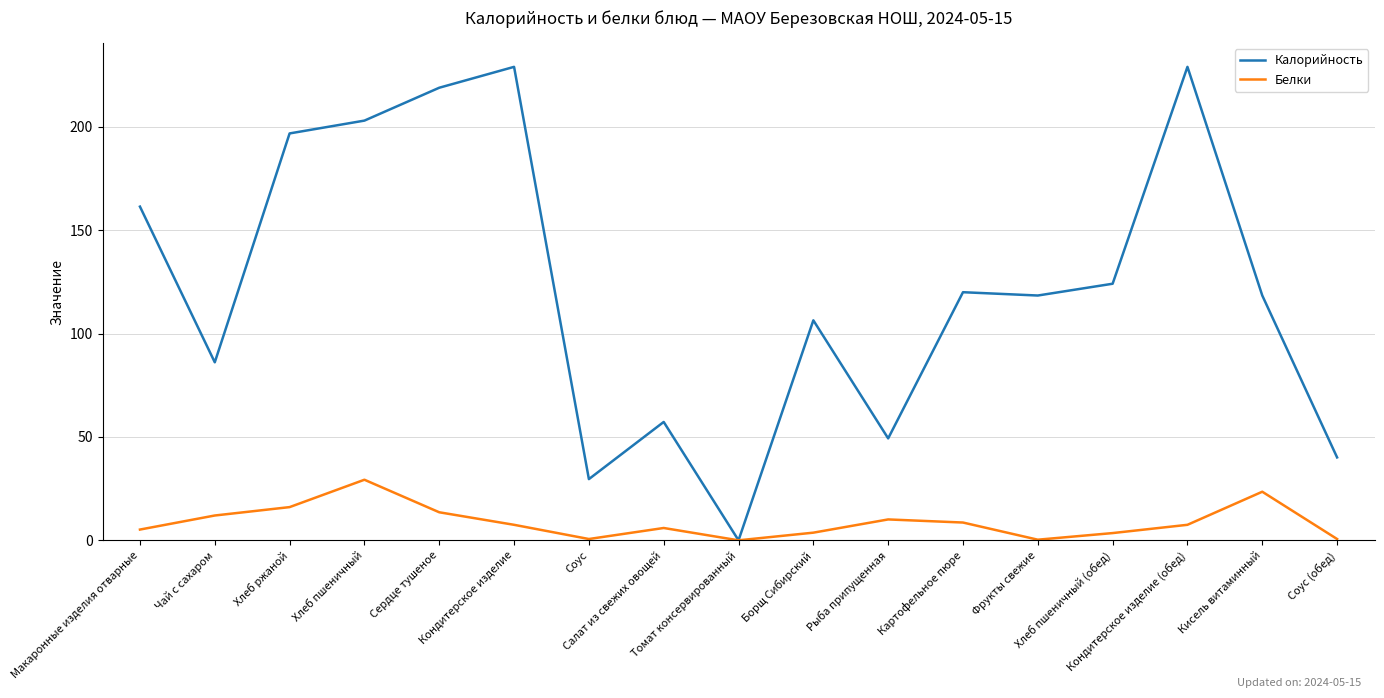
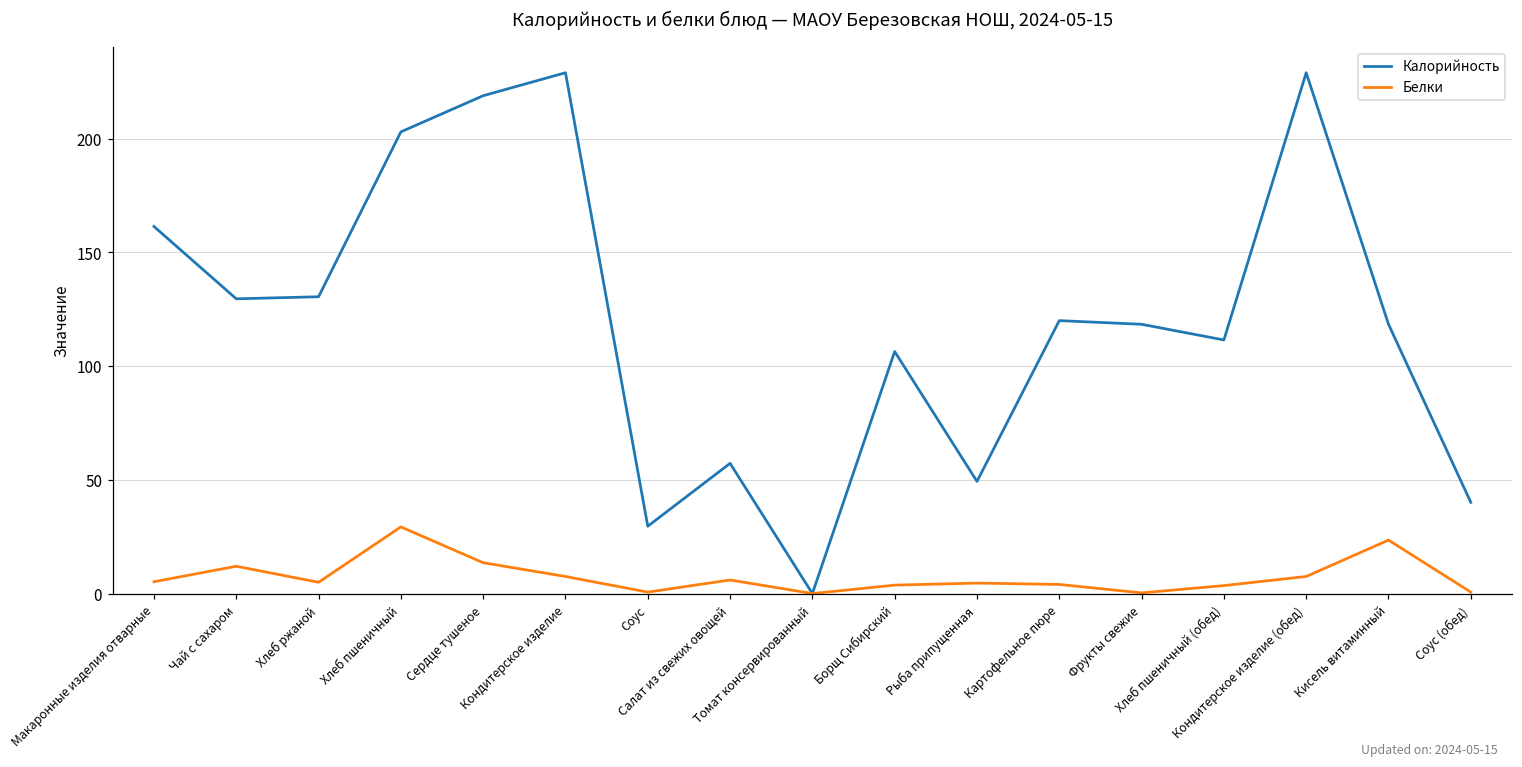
  {
    "Калорийность": {
      "Макаронные изделия отварные": 161,
-     "Чай с сахаром": 86,
-     "Хлеб ржаной": 197,
+     "Чай с сахаром": 130,
+     "Хлеб ржаной": 131,
      "Хлеб пшеничный": 203,
      "Сердце тушеное": 219,
      "Кондитерское изделие": 229,
      "Соус": 30,
      "Салат из свежих овощей": 57,
      "Борщ Сибирский": 106,
      "Рыба припущенная": 49,
      "Картофельное пюре": 120,
      "Фрукты свежие": 118,
-     "Хлеб пшеничный (обед)": 124,
+     "Хлеб пшеничный (обед)": 112,
      "Кондитерское изделие (обед)": 229,
      "Кисель витаминный": 118,
      "Соус (обед)": 40
    },
    "Белки": {
      "Макаронные изделия отварные": 5,
      "Чай с сахаром": 12,
-     "Хлеб ржаной": 16,
+     "Хлеб ржаной": 5,
      "Хлеб пшеничный": 29,
      "Сердце тушеное": 14,
      "Кондитерское изделие": 8,
      "Соус": 1,
      "Салат из свежих овощей": 6,
      "Борщ Сибирский": 4,
-     "Рыба припущенная": 10,
-     "Картофельное пюре": 9,
+     "Рыба припущенная": 5,
+     "Картофельное пюре": 4,
      "Фрукты свежие": 0,
      "Хлеб пшеничный (обед)": 4,
      "Кондитерское изделие (обед)": 8,
      "Кисель витаминный": 24,
      "Соус (обед)": 1
    }
  }
